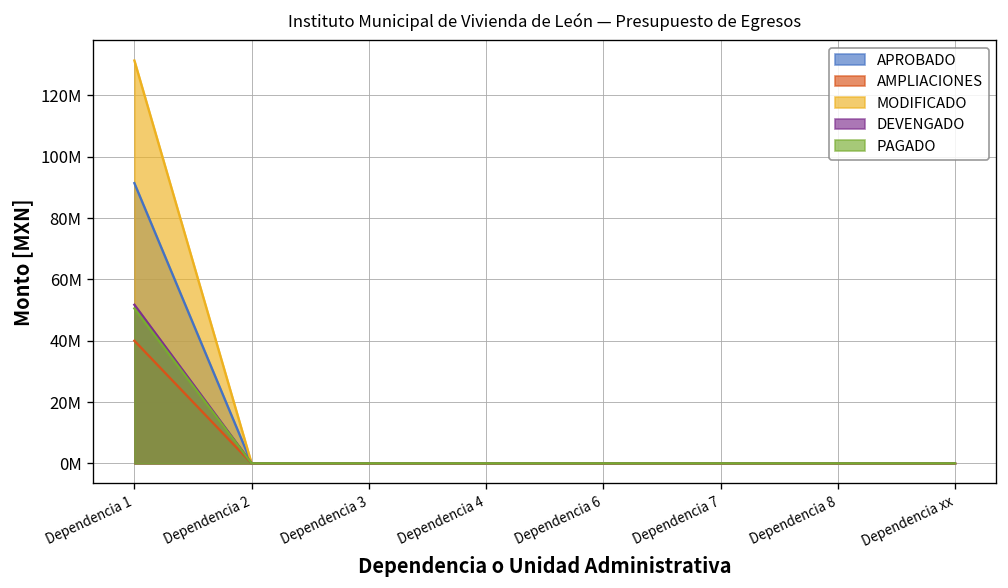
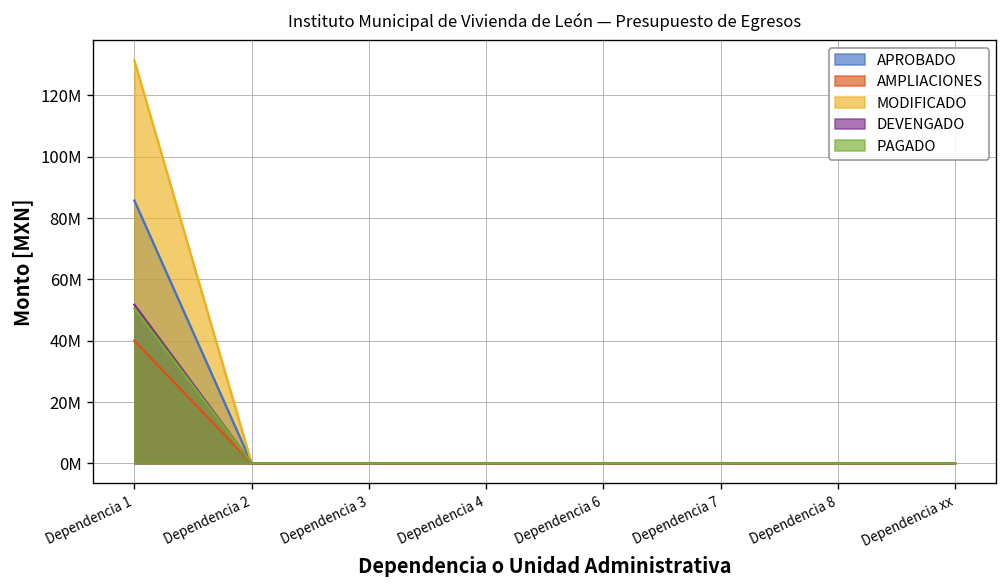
  {
    "APROBADO": {
-     "Dependencia 1": 91000000
+     "Dependencia 1": 86000000
    },
    "AMPLIACIONES": {
      "Dependencia 1": 40000000
    },
    "MODIFICADO": {
      "Dependencia 1": 131000000
    },
    "DEVENGADO": {
      "Dependencia 1": 52000000
    },
    "PAGADO": {
      "Dependencia 1": 51000000
    }
  }
